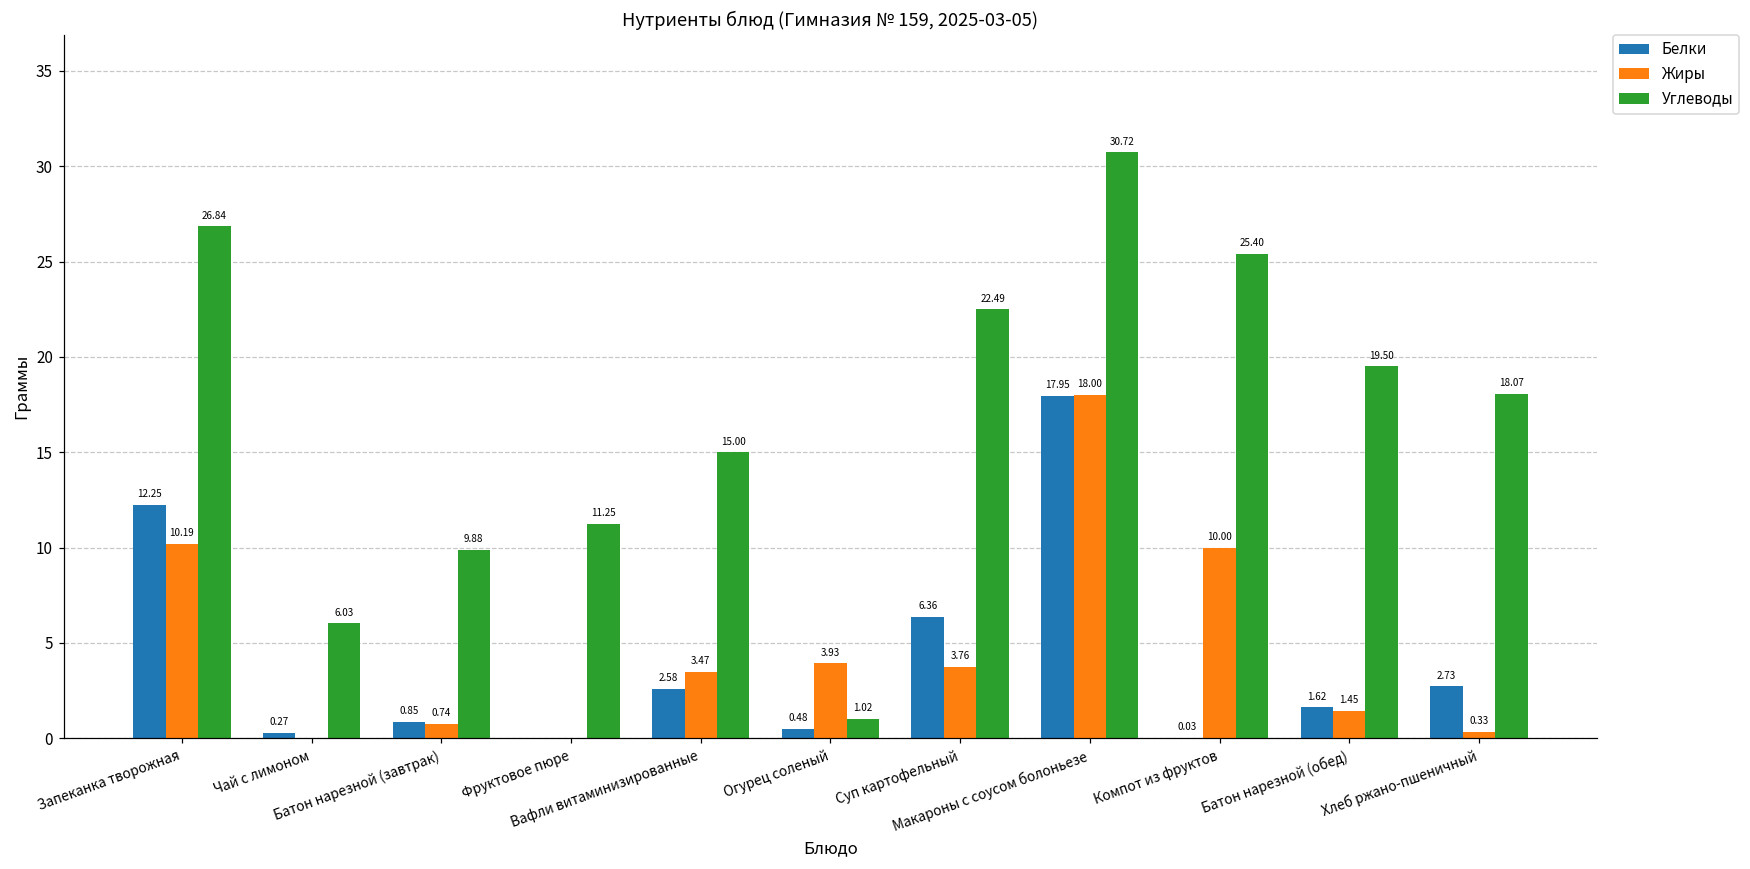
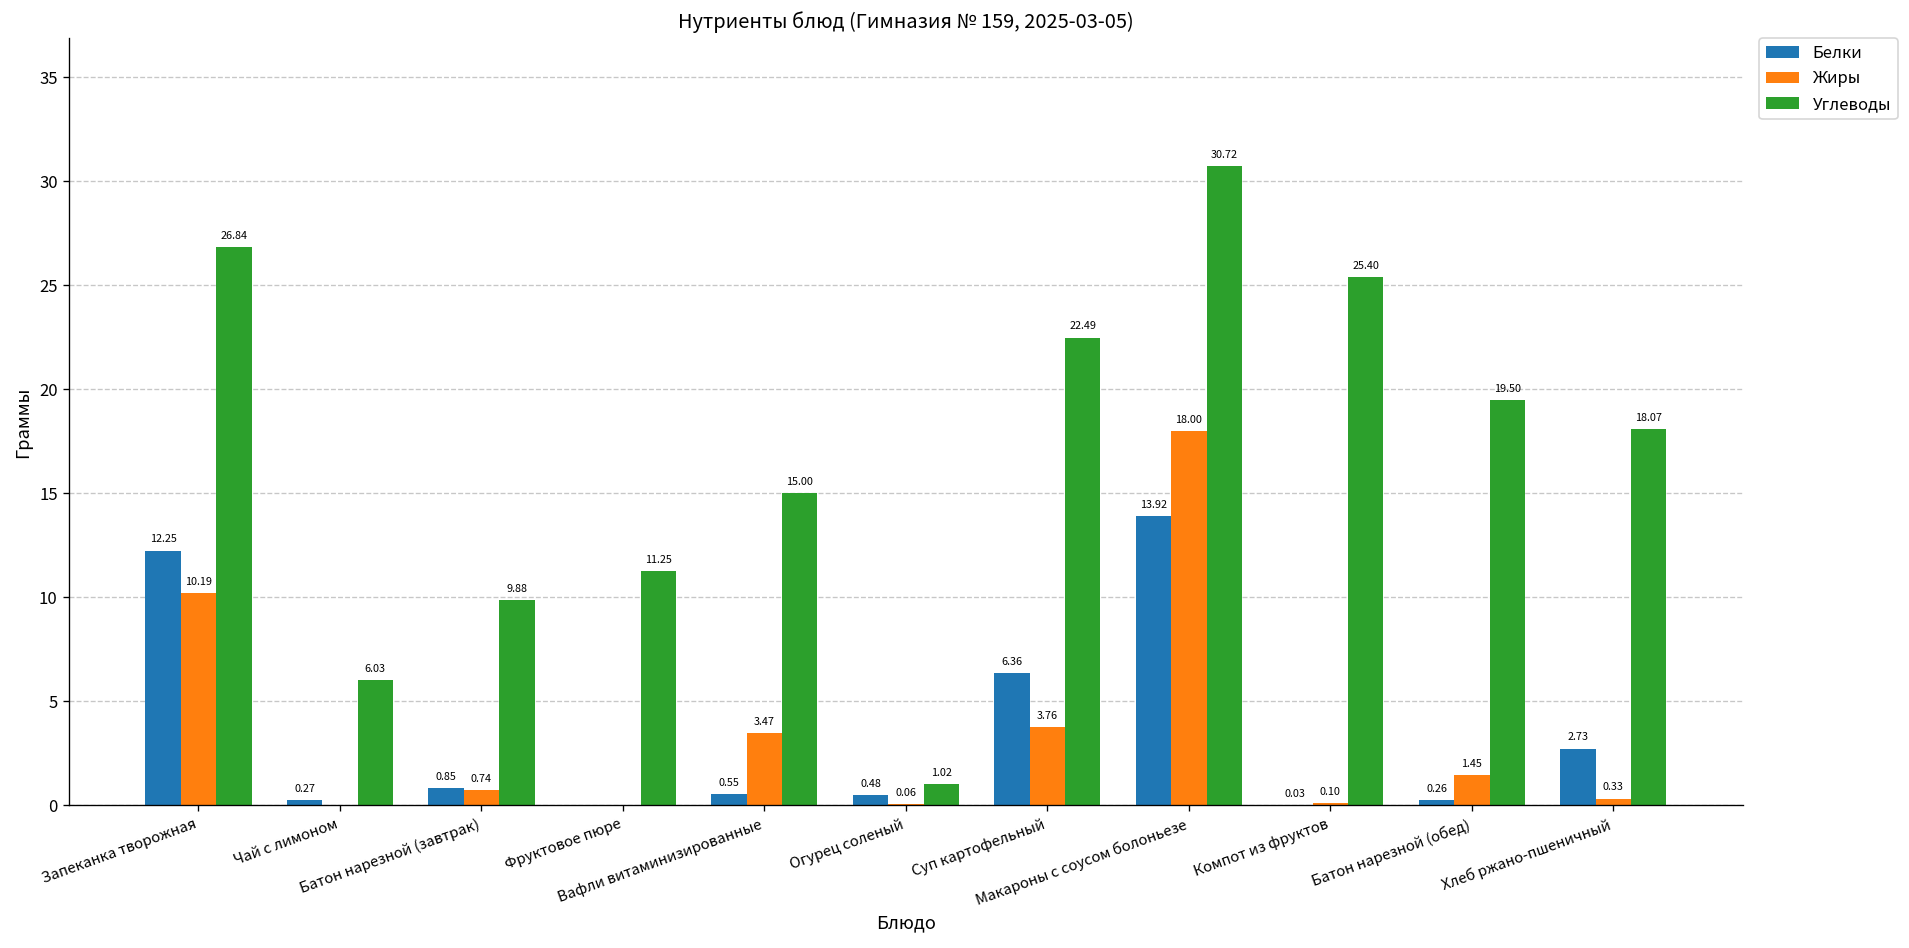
  {
    "Белки": {
      "Запеканка творожная": 12.25,
      "Чай с лимоном": 0.27,
      "Батон нарезной (завтрак)": 0.85,
-     "Вафли витаминизированные": 2.58,
+     "Вафли витаминизированные": 0.55,
      "Огурец соленый": 0.48,
      "Суп картофельный": 6.36,
-     "Макароны с соусом болоньезе": 17.95,
+     "Макароны с соусом болоньезе": 13.92,
      "Компот из фруктов": 0.03,
-     "Батон нарезной (обед)": 1.62,
+     "Батон нарезной (обед)": 0.26,
      "Хлеб ржано-пшеничный": 2.73
    },
    "Жиры": {
      "Запеканка творожная": 10.19,
      "Батон нарезной (завтрак)": 0.74,
      "Вафли витаминизированные": 3.47,
-     "Огурец соленый": 3.93,
+     "Огурец соленый": 0.06,
      "Суп картофельный": 3.76,
      "Макароны с соусом болоньезе": 18.00,
-     "Компот из фруктов": 10.00,
+     "Компот из фруктов": 0.10,
      "Батон нарезной (обед)": 1.45,
      "Хлеб ржано-пшеничный": 0.33
    },
    "Углеводы": {
      "Запеканка творожная": 26.84,
      "Чай с лимоном": 6.03,
      "Батон нарезной (завтрак)": 9.88,
      "Фруктовое пюре": 11.25,
      "Вафли витаминизированные": 15.00,
      "Огурец соленый": 1.02,
      "Суп картофельный": 22.49,
      "Макароны с соусом болоньезе": 30.72,
      "Компот из фруктов": 25.40,
      "Батон нарезной (обед)": 19.50,
      "Хлеб ржано-пшеничный": 18.07
    }
  }
